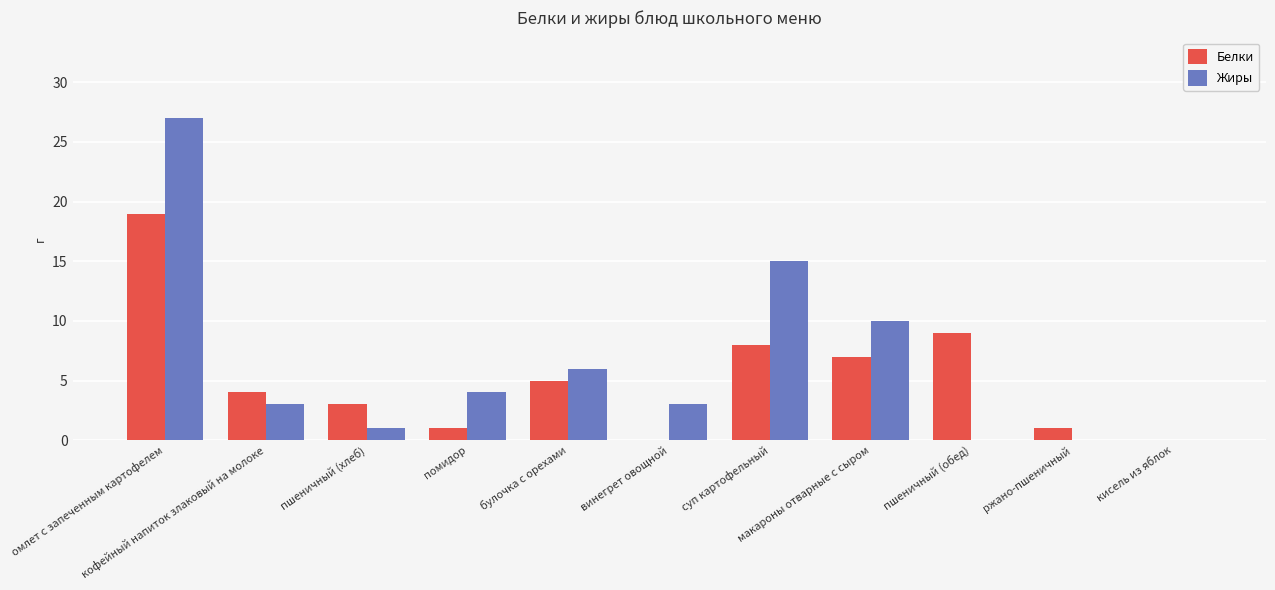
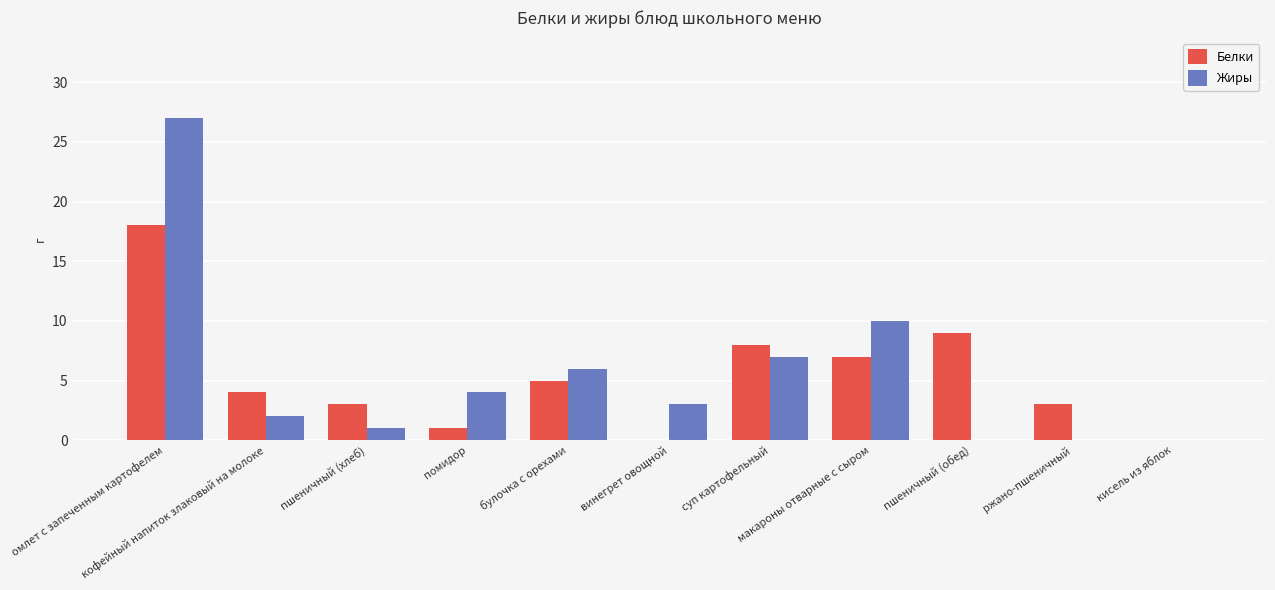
  {
    "Белки": {
-     "омлет с запеченным картофелем": 19,
+     "омлет с запеченным картофелем": 18,
      "кофейный напиток злаковый на молоке": 4,
      "пшеничный (хлеб)": 3,
      "помидор": 1,
      "булочка с орехами": 5,
      "винегрет овощной": 0,
      "суп картофельный": 8,
      "макароны отварные с сыром": 7,
      "пшеничный (обед)": 9,
-     "ржано-пшеничный": 1,
+     "ржано-пшеничный": 3,
      "кисель из яблок": 0
    },
    "Жиры": {
      "омлет с запеченным картофелем": 27,
-     "кофейный напиток злаковый на молоке": 3,
+     "кофейный напиток злаковый на молоке": 2,
      "пшеничный (хлеб)": 1,
      "помидор": 4,
      "булочка с орехами": 6,
      "винегрет овощной": 3,
-     "суп картофельный": 15,
+     "суп картофельный": 7,
      "макароны отварные с сыром": 10,
      "пшеничный (обед)": 0,
      "ржано-пшеничный": 0,
      "кисель из яблок": 0
    }
  }
